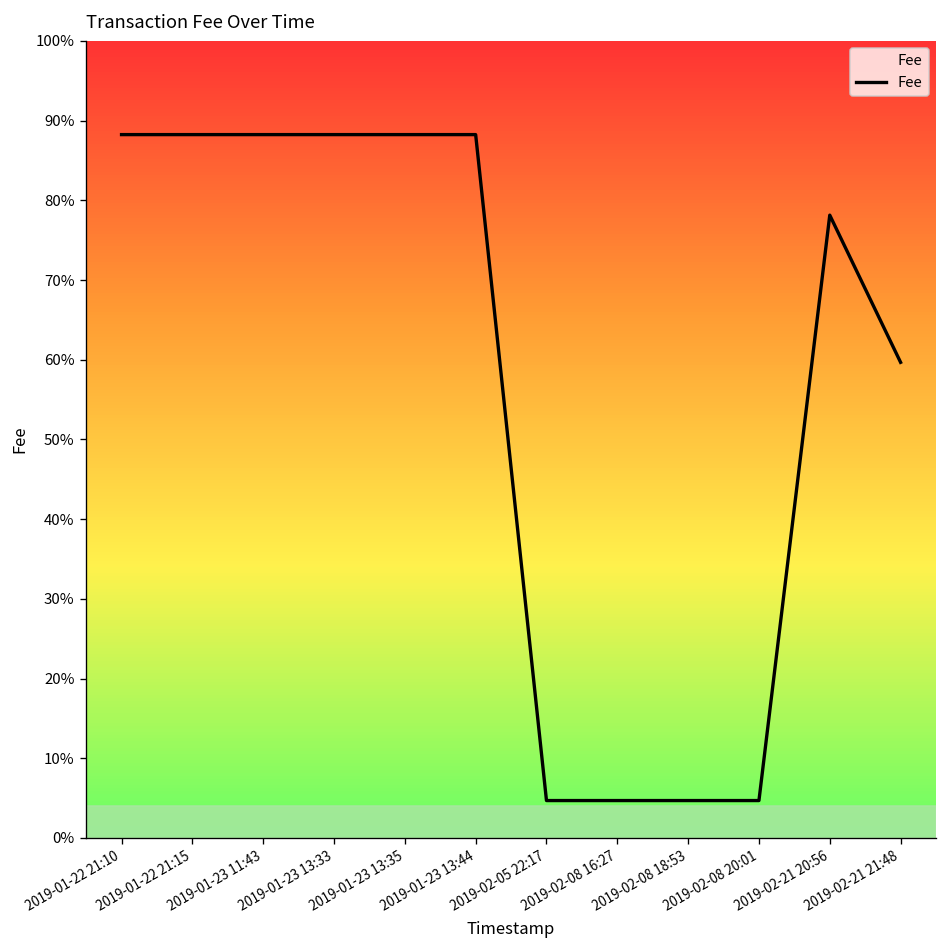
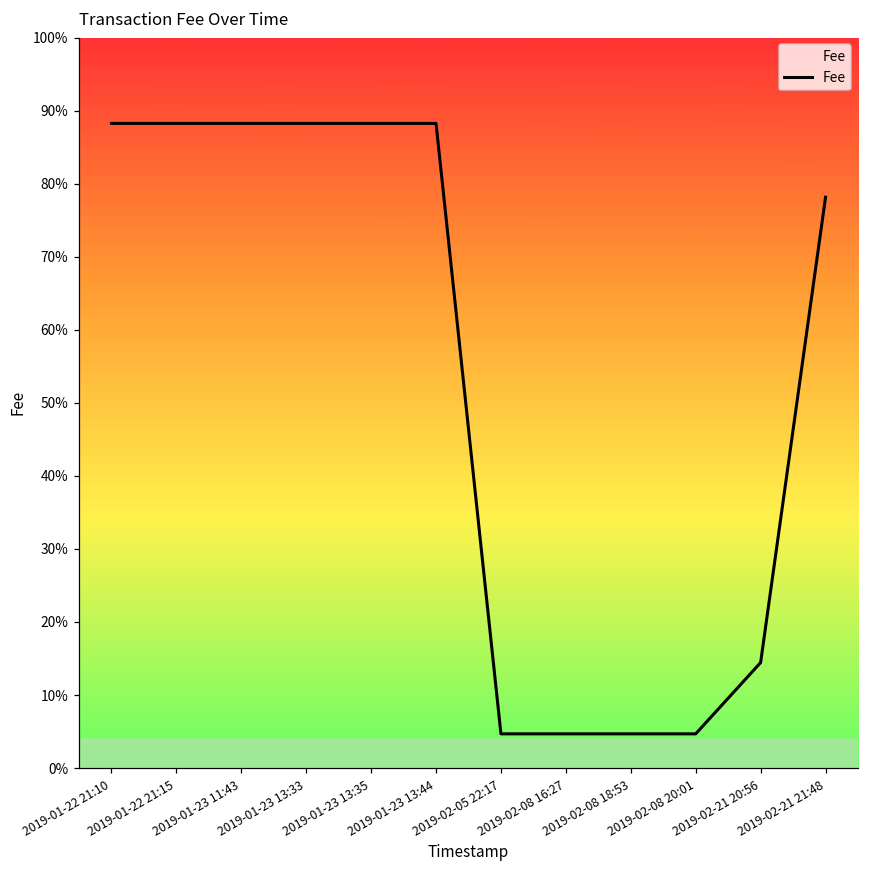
  {
    "2019-01-22 21:10": "88%",
    "2019-01-22 21:15": "88%",
    "2019-01-23 11:43": "88%",
    "2019-01-23 13:33": "88%",
    "2019-01-23 13:35": "88%",
    "2019-01-23 13:44": "88%",
    "2019-02-05 22:17": "5%",
    "2019-02-08 16:27": "5%",
    "2019-02-08 18:53": "5%",
    "2019-02-08 20:01": "5%",
-   "2019-02-21 20:56": "78%",
-   "2019-02-21 21:48": "60%"
+   "2019-02-21 20:56": "14%",
+   "2019-02-21 21:48": "78%"
  }
